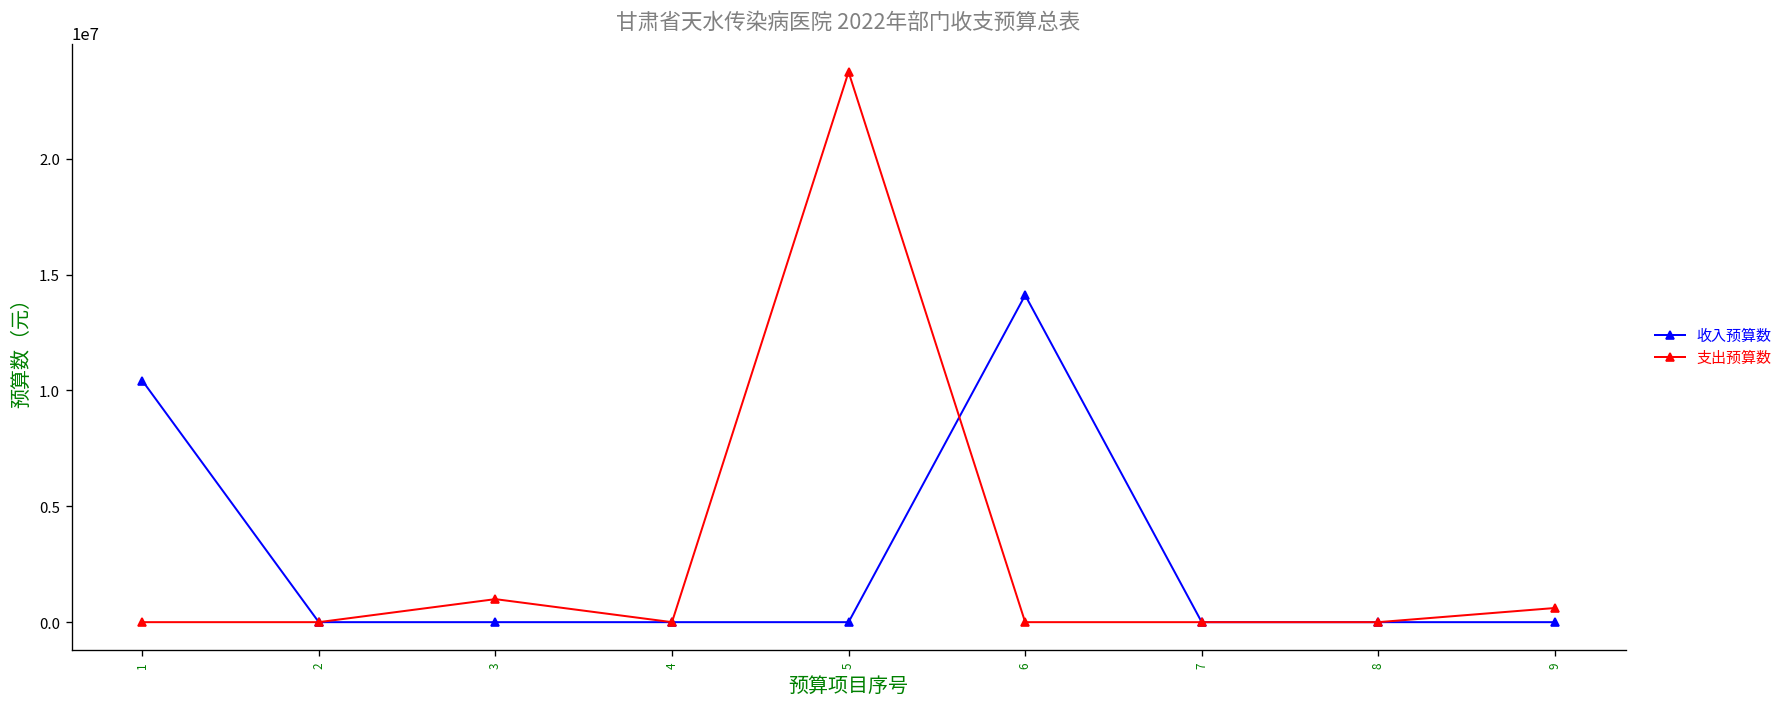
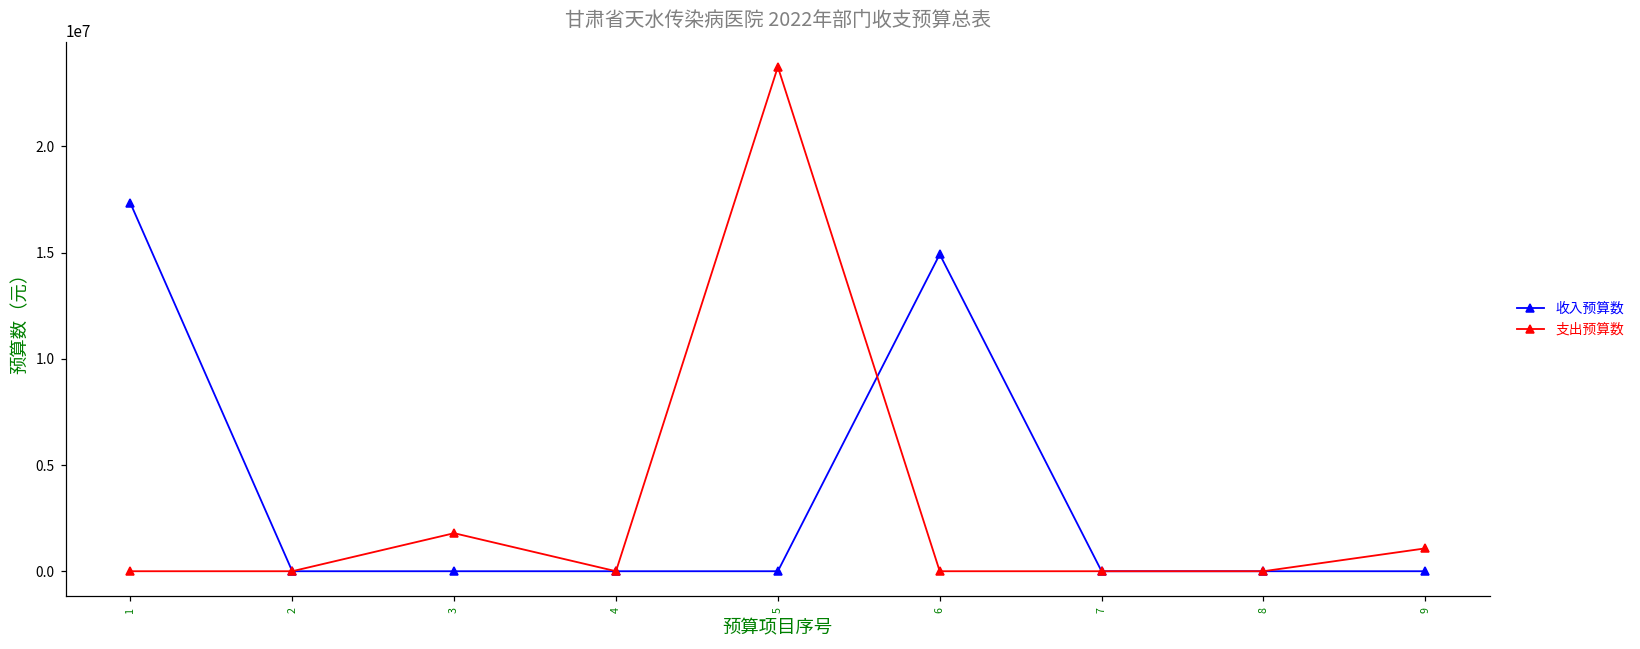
  {
    "收入预算数": {
-     "1": 10400000,
+     "1": 17300000,
      "3": 0,
      "5": 0,
-     "6": 14100000,
+     "6": 14900000,
      "9": 0
    },
    "支出预算数": {
      "1": 0,
-     "3": 1000000,
+     "3": 1800000,
      "5": 23700000,
      "6": 0,
-     "9": 600000
+     "9": 1100000
    }
  }
